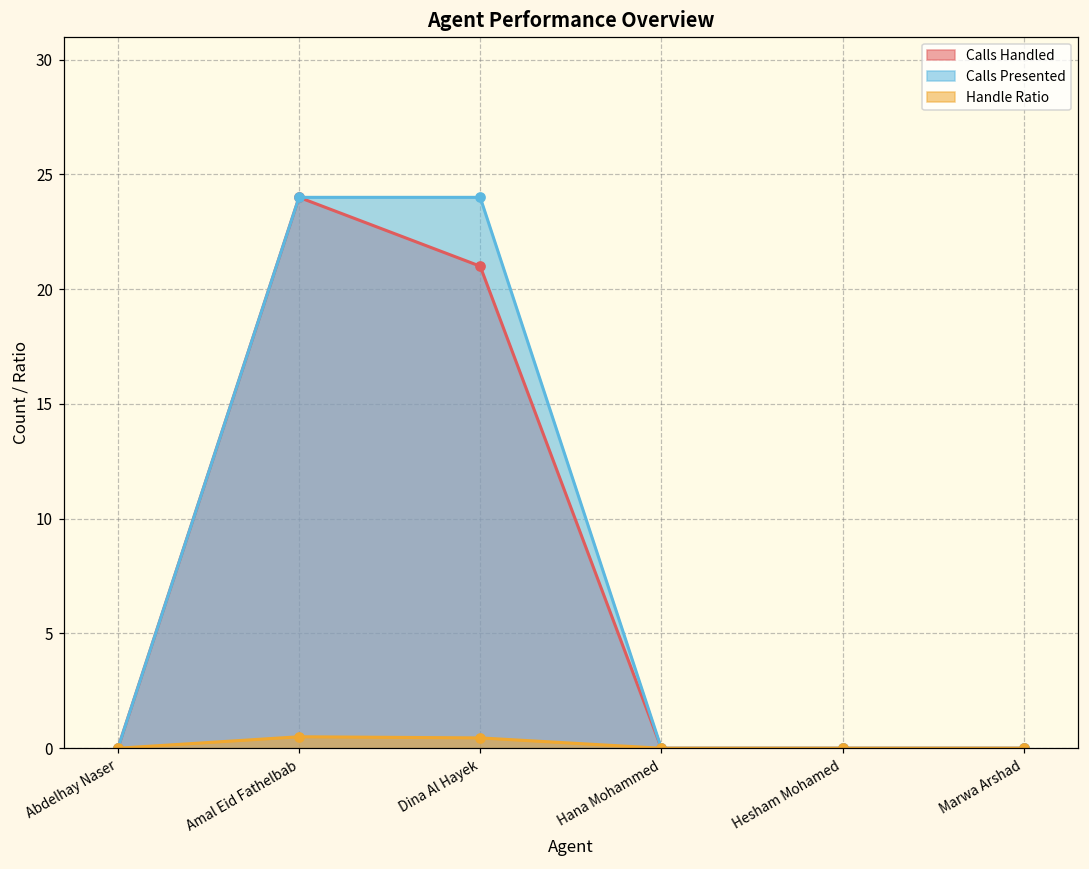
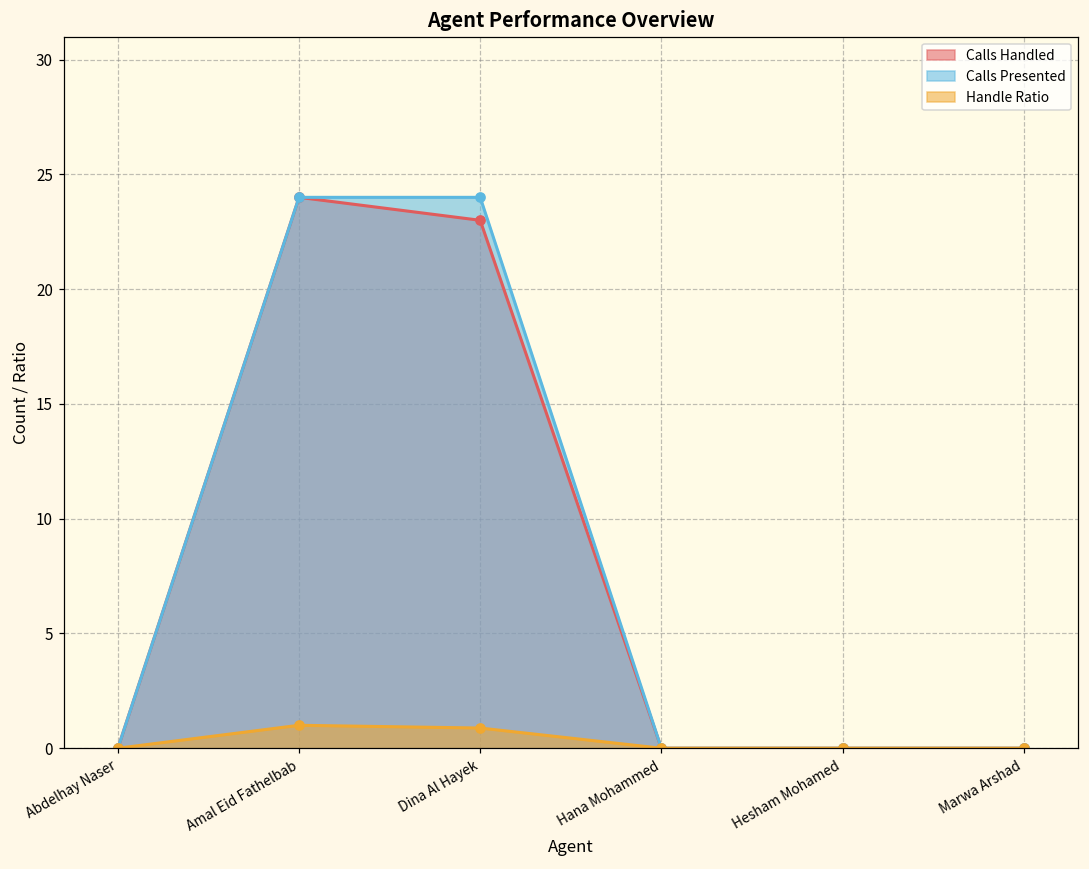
  {
    "Calls Handled": {
-     "Dina Al Hayek": 21
+     "Dina Al Hayek": 23
    },
    "Calls Presented": {
      "Dina Al Hayek": 24.0
    },
    "Handle Ratio": {
-     "Amal Eid Fathelbab": 0.5,
-     "Dina Al Hayek": 0.5
+     "Amal Eid Fathelbab": 1.0,
+     "Dina Al Hayek": 0.9
    }
  }
